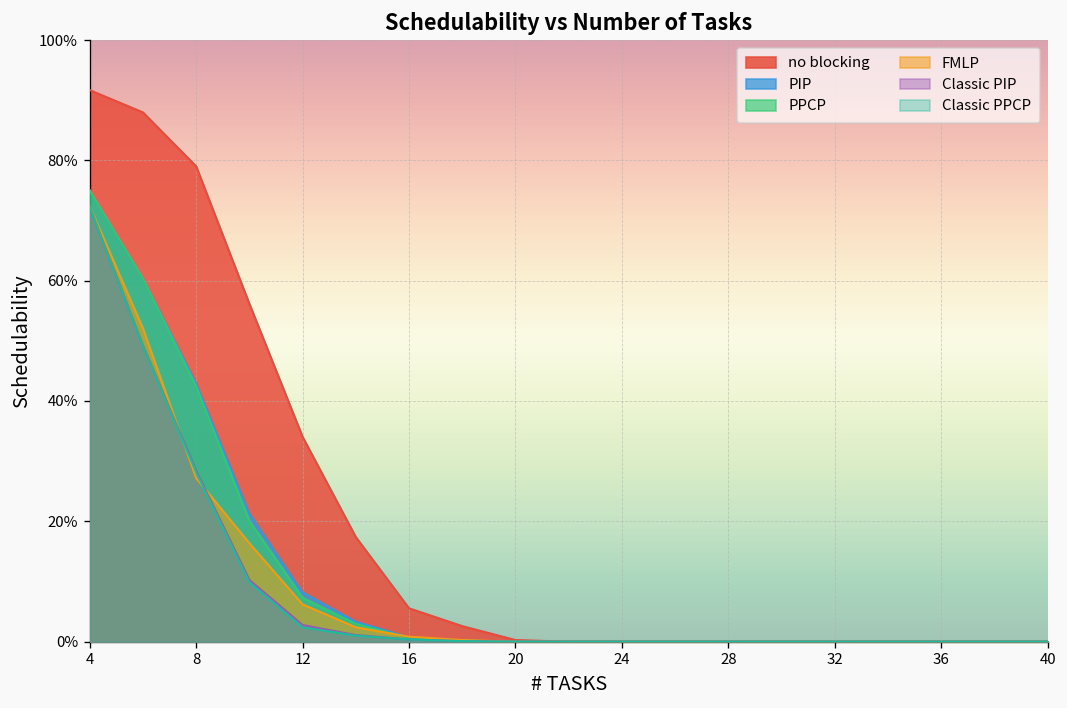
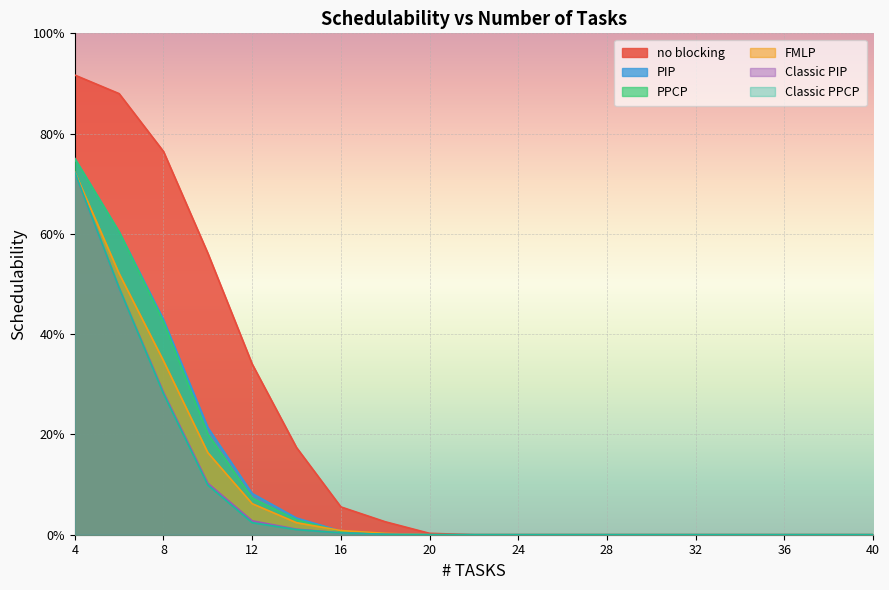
  {
    "no blocking": {
      "4": "92%",
-     "8": "79%",
+     "8": "76%",
      "12": "34%",
      "16": "6%"
    },
    "PIP": {
      "12": "8%"
    },
    "FMLP": {
-     "8": "27%",
+     "8": "35%",
      "12": "6%"
    }
  }
